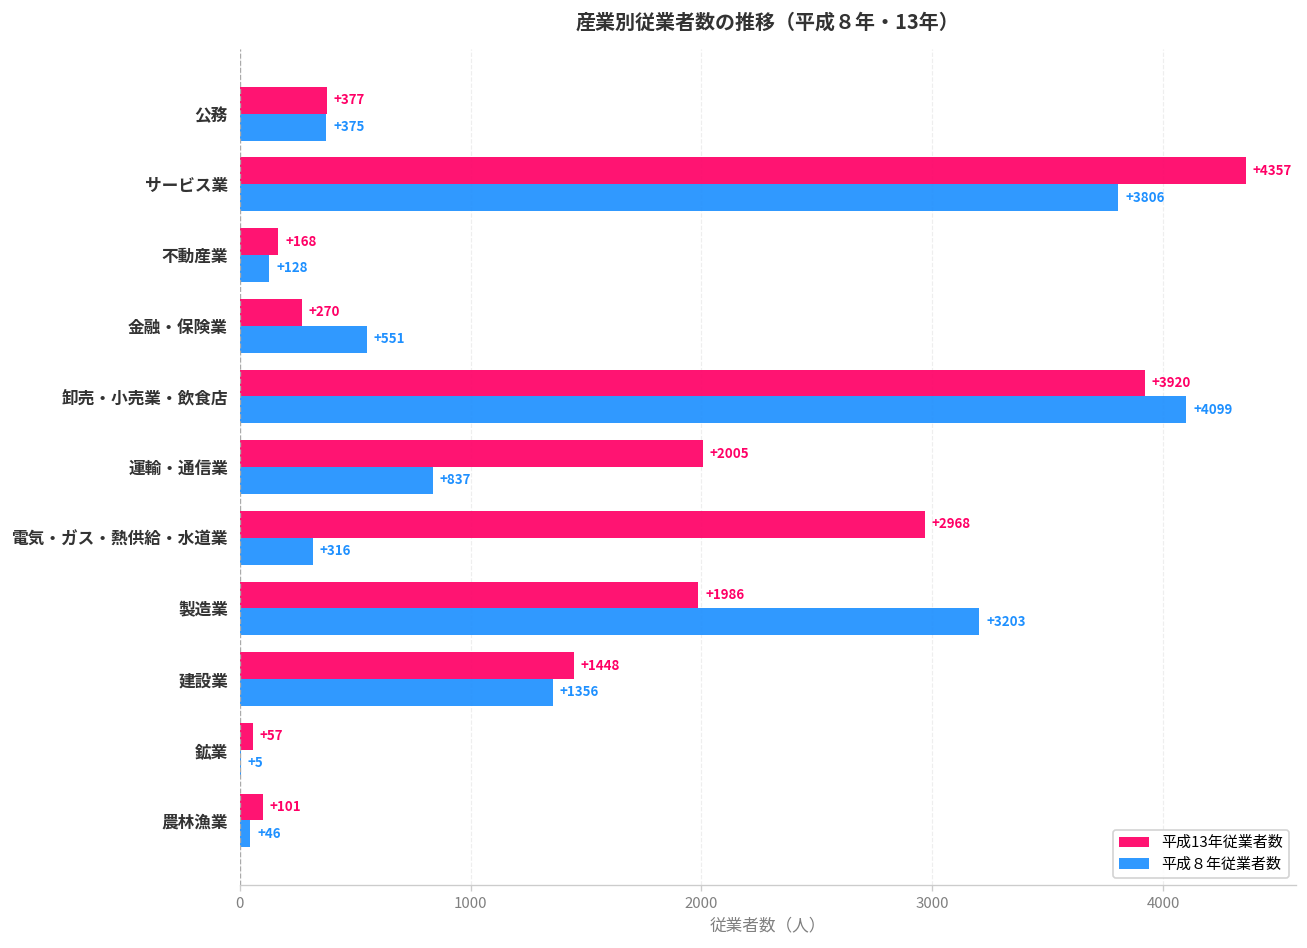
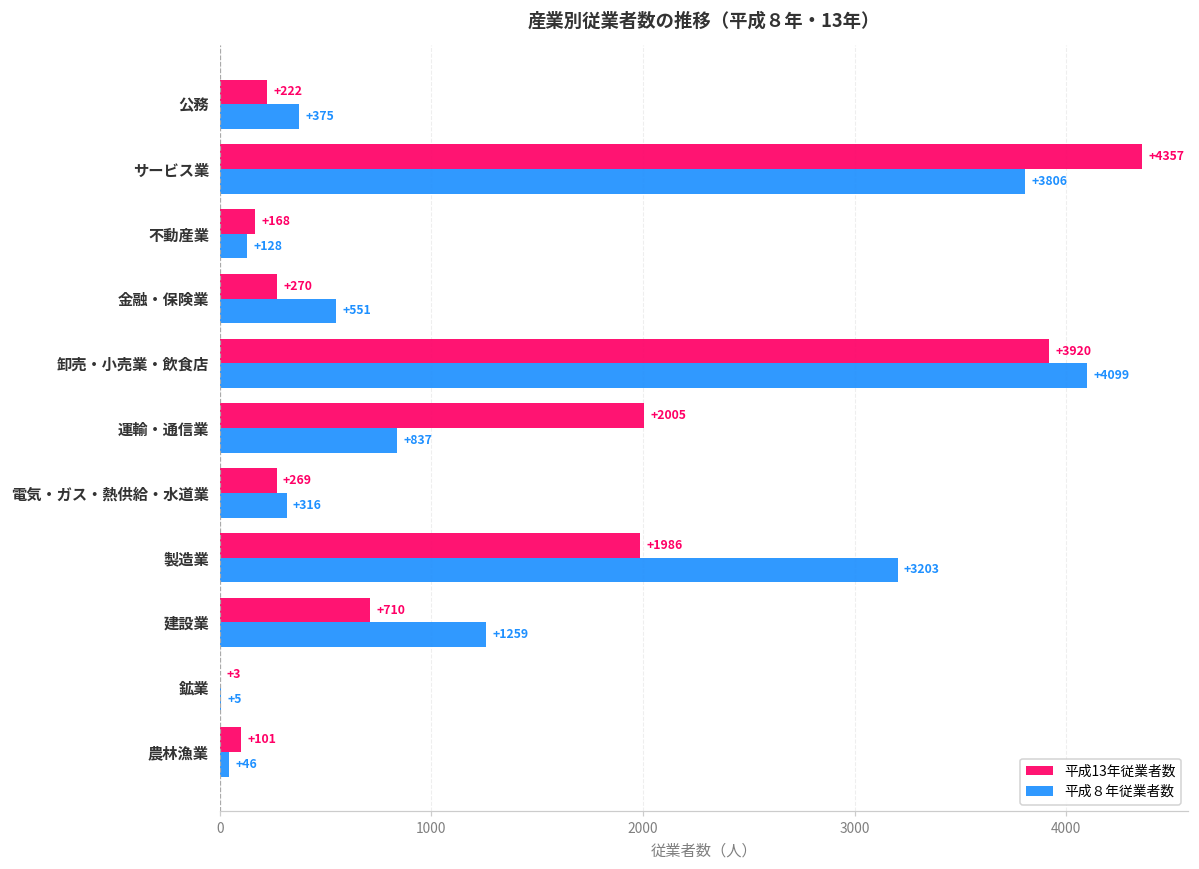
  {
    "平成13年従業者数": {
-     "公務": "+377",
+     "公務": "+222",
      "サービス業": "+4357",
      "不動産業": "+168",
      "金融・保険業": "+270",
      "卸売・小売業・飲食店": "+3920",
      "運輸・通信業": "+2005",
-     "電気・ガス・熱供給・水道業": "+2968",
+     "電気・ガス・熱供給・水道業": "+269",
      "製造業": "+1986",
-     "建設業": "+1448",
-     "鉱業": "+57",
+     "建設業": "+710",
+     "鉱業": "+3",
      "農林漁業": "+101"
    },
    "平成８年従業者数": {
      "公務": "+375",
      "サービス業": "+3806",
      "不動産業": "+128",
      "金融・保険業": "+551",
      "卸売・小売業・飲食店": "+4099",
      "運輸・通信業": "+837",
      "電気・ガス・熱供給・水道業": "+316",
      "製造業": "+3203",
-     "建設業": "+1356",
+     "建設業": "+1259",
      "鉱業": "+5",
      "農林漁業": "+46"
    }
  }
